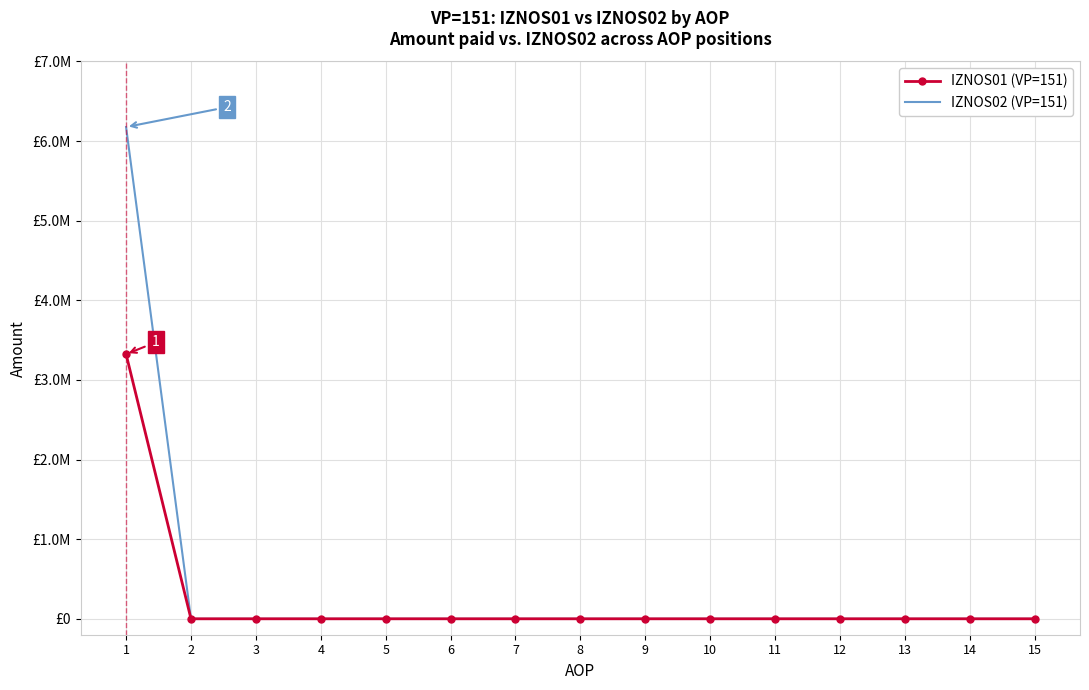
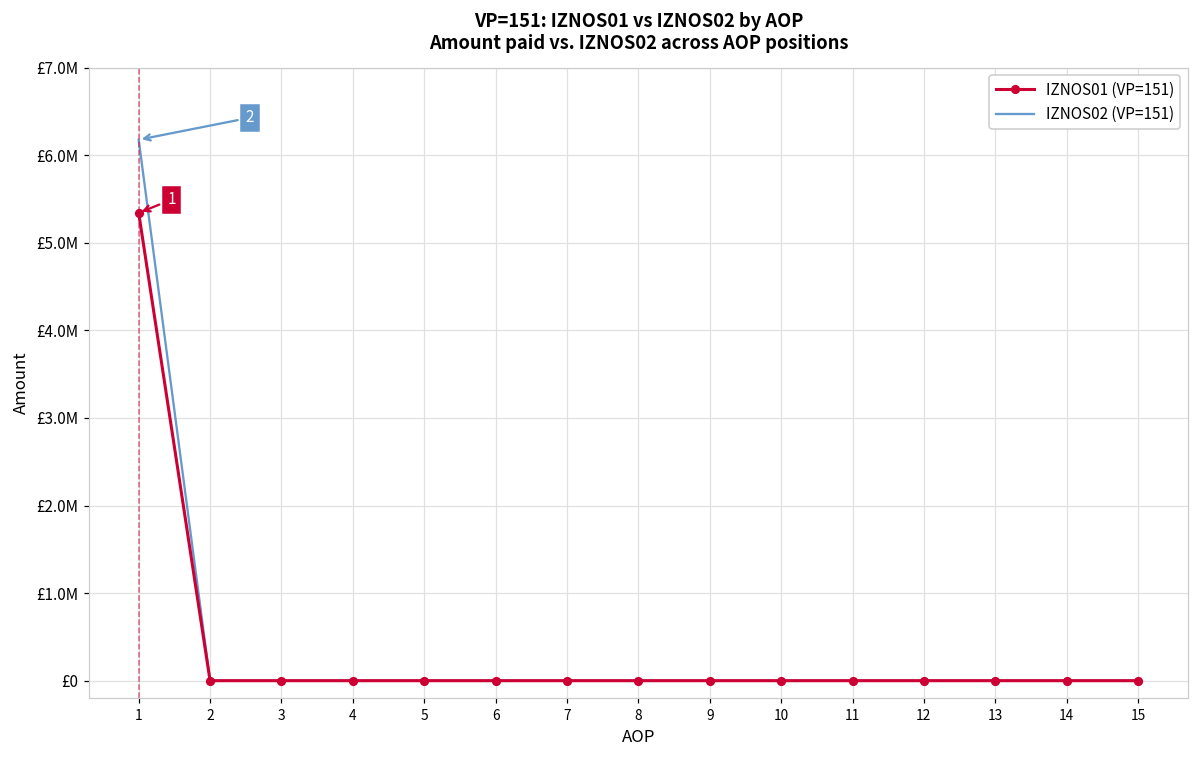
  {
    "IZNOS01 (VP=151)": {
-     "1": "£3300000"
+     "1": "£5300000"
    },
    "IZNOS02 (VP=151)": {
      "1": "£6200000"
    }
  }
